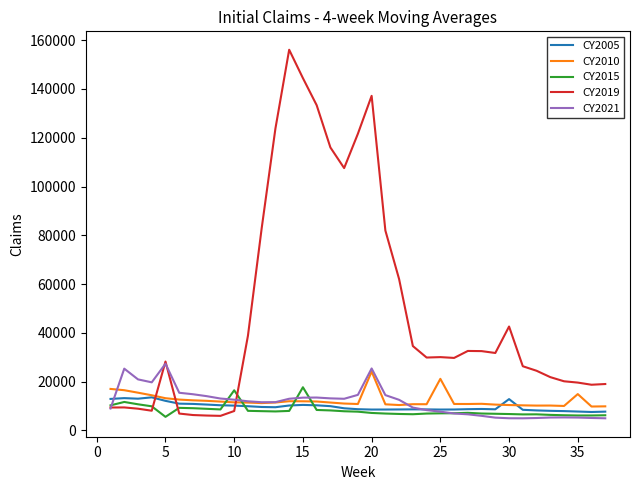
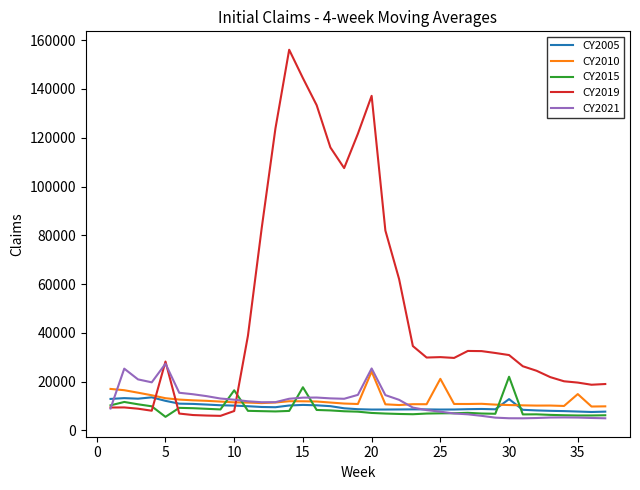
  {
    "CY2005": {
      "5": 12000,
      "10": 10000,
      "15": 10000,
      "20": 9000,
      "30": 13000,
      "35": 8000
    },
    "CY2010": {
      "5": 13000,
      "10": 12000,
      "15": 12000,
      "20": 24000,
      "25": 21000,
      "30": 10000,
      "35": 15000
    },
    "CY2015": {
      "5": 6000,
      "10": 16000,
      "15": 18000,
      "20": 7000,
-     "30": 7000
+     "30": 22000
    },
    "CY2019": {
      "10": 8000,
      "15": 144000,
      "20": 137000,
      "25": 30000,
-     "30": 43000,
+     "30": 31000,
      "35": 20000
    },
    "CY2021": {
      "10": 13000,
      "15": 13000,
      "20": 25000,
      "30": 5000
    }
  }
